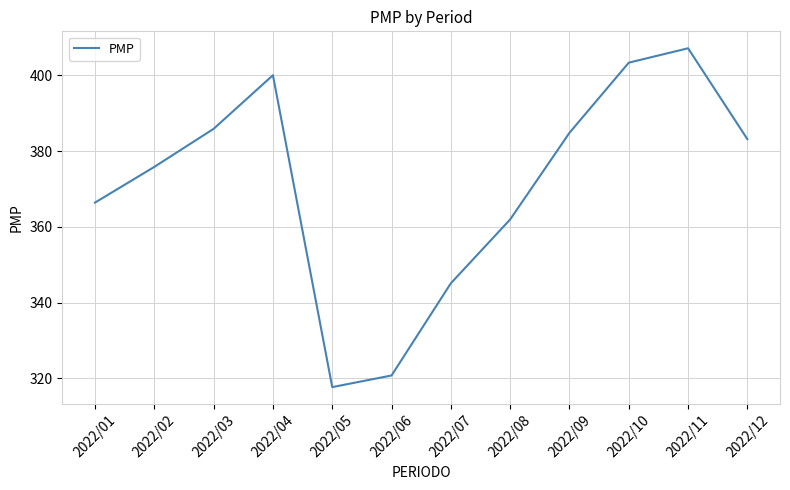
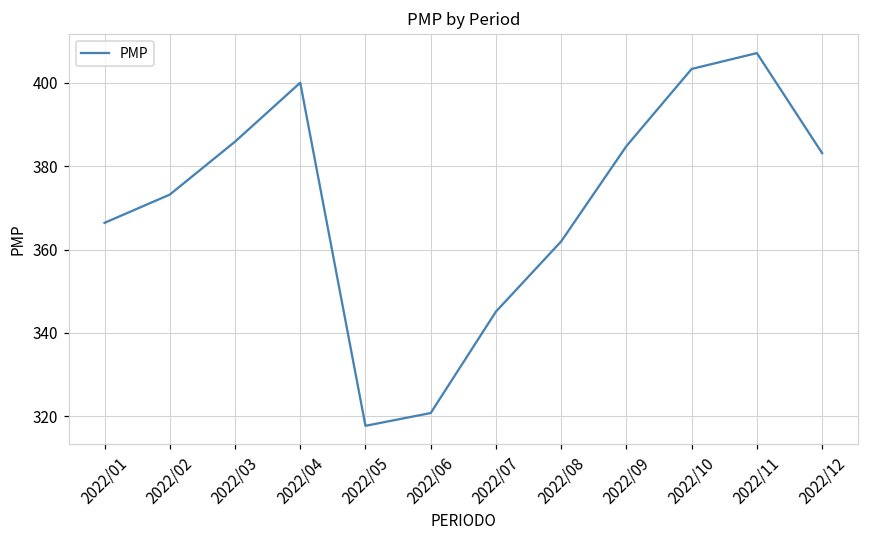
  {
    "2022/01": 366,
-   "2022/02": 376,
+   "2022/02": 373,
    "2022/03": 386,
    "2022/04": 400,
    "2022/05": 318,
    "2022/06": 321,
    "2022/07": 345,
    "2022/08": 362,
    "2022/09": 385,
    "2022/10": 403,
    "2022/11": 407,
    "2022/12": 383
  }
